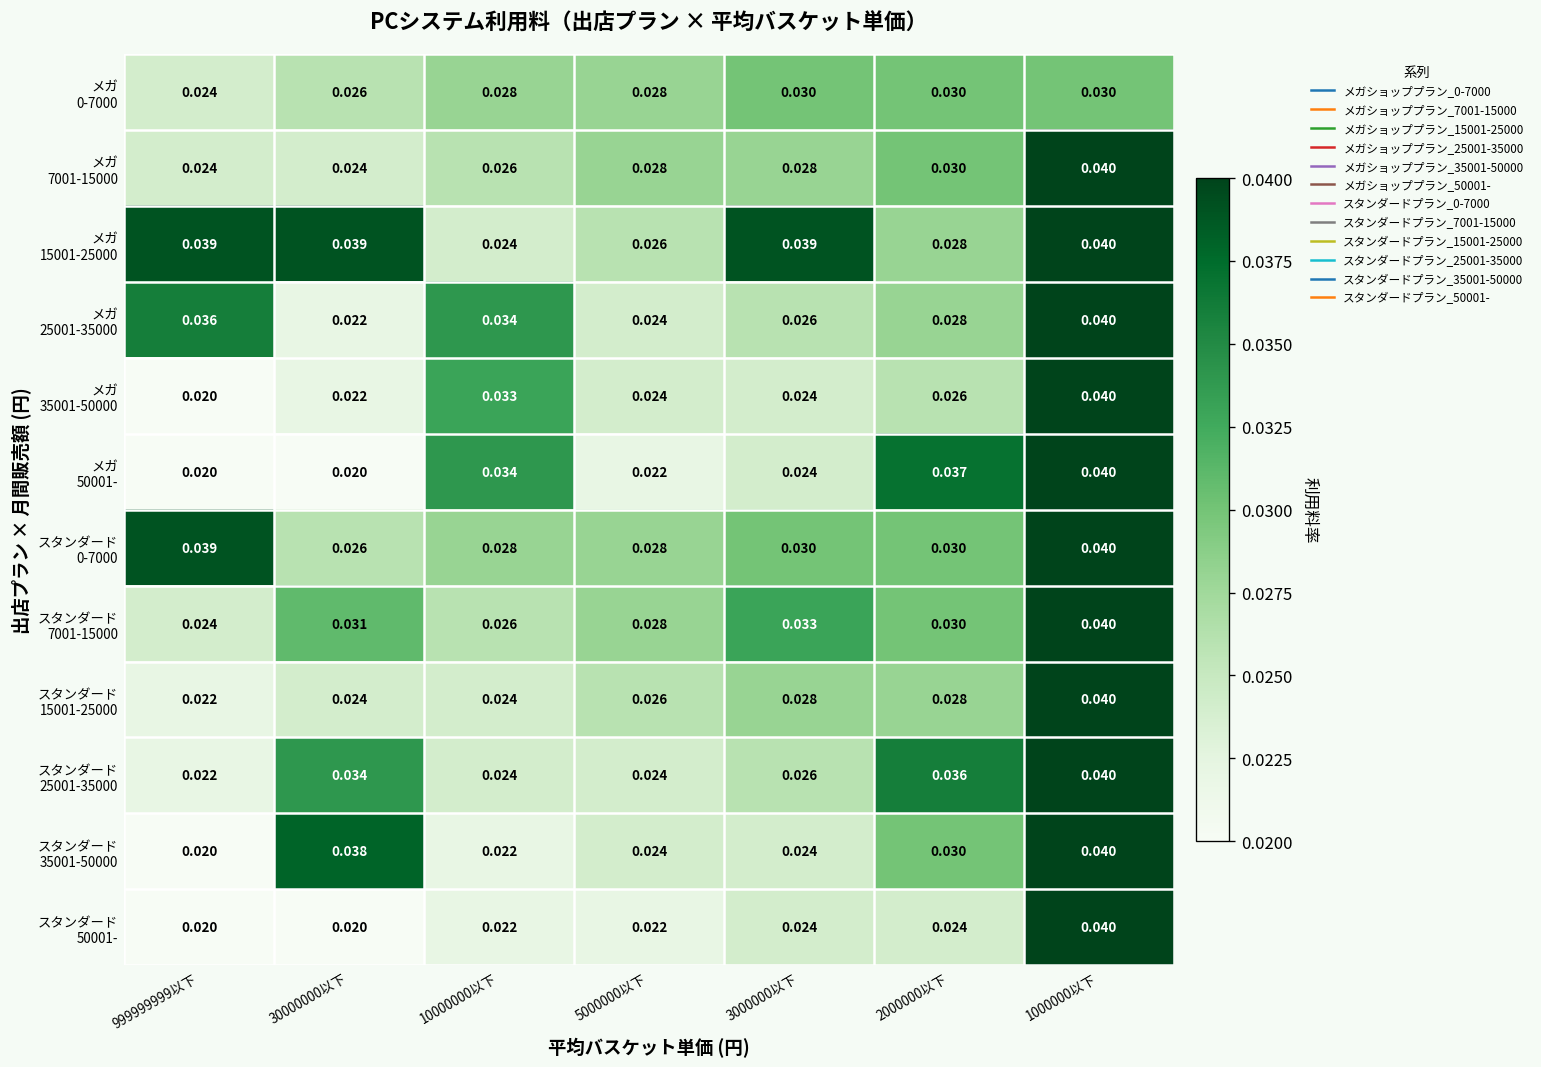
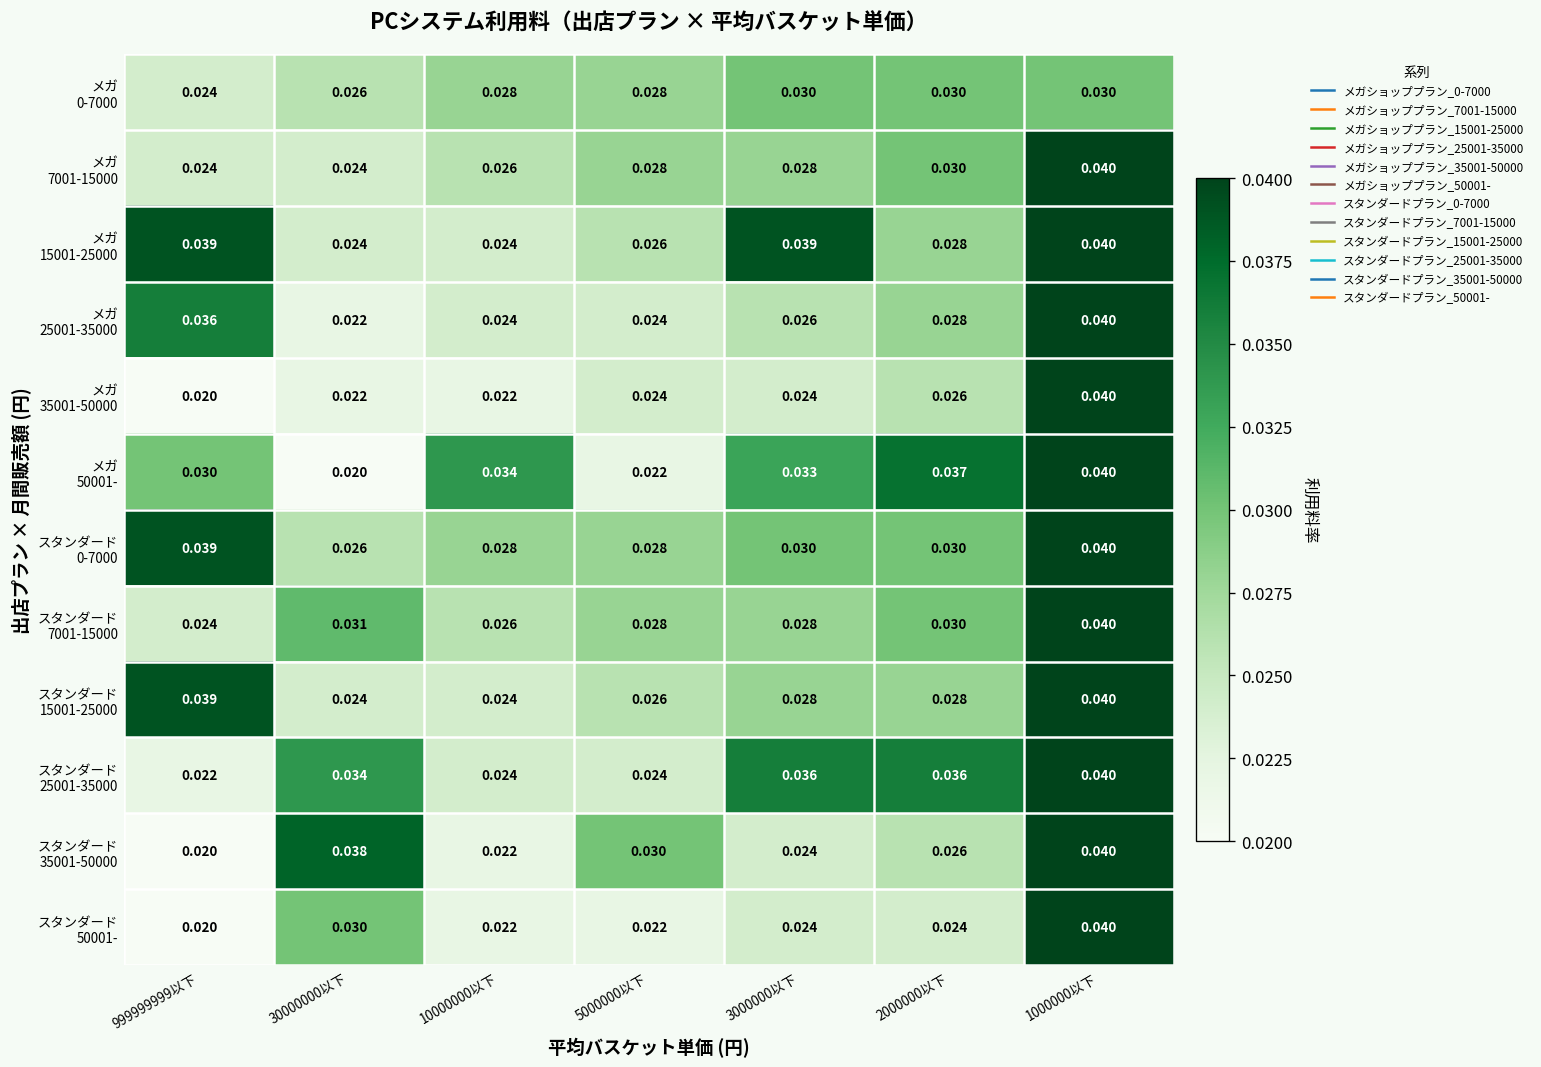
  {
    "メガ 0-7000": {
      "999999999以下": 0.024,
      "30000000以下": 0.026,
      "10000000以下": 0.028,
      "5000000以下": 0.028,
      "3000000以下": 0.030,
      "2000000以下": 0.030,
      "1000000以下": 0.030
    },
    "メガ 7001-15000": {
      "999999999以下": 0.024,
      "30000000以下": 0.024,
      "10000000以下": 0.026,
      "5000000以下": 0.028,
      "3000000以下": 0.028,
      "2000000以下": 0.030,
      "1000000以下": 0.040
    },
    "メガ 15001-25000": {
      "999999999以下": 0.039,
-     "30000000以下": 0.039,
+     "30000000以下": 0.024,
      "10000000以下": 0.024,
      "5000000以下": 0.026,
      "3000000以下": 0.039,
      "2000000以下": 0.028,
      "1000000以下": 0.040
    },
    "メガ 25001-35000": {
      "999999999以下": 0.036,
      "30000000以下": 0.022,
-     "10000000以下": 0.034,
+     "10000000以下": 0.024,
      "5000000以下": 0.024,
      "3000000以下": 0.026,
      "2000000以下": 0.028,
      "1000000以下": 0.040
    },
    "メガ 35001-50000": {
      "999999999以下": 0.020,
      "30000000以下": 0.022,
-     "10000000以下": 0.033,
+     "10000000以下": 0.022,
      "5000000以下": 0.024,
      "3000000以下": 0.024,
      "2000000以下": 0.026,
      "1000000以下": 0.040
    },
    "メガ 50001-": {
-     "999999999以下": 0.020,
+     "999999999以下": 0.030,
      "30000000以下": 0.020,
      "10000000以下": 0.034,
      "5000000以下": 0.022,
-     "3000000以下": 0.024,
+     "3000000以下": 0.033,
      "2000000以下": 0.037,
      "1000000以下": 0.040
    },
    "スタンダード 0-7000": {
      "999999999以下": 0.039,
      "30000000以下": 0.026,
      "10000000以下": 0.028,
      "5000000以下": 0.028,
      "3000000以下": 0.030,
      "2000000以下": 0.030,
      "1000000以下": 0.040
    },
    "スタンダード 7001-15000": {
      "999999999以下": 0.024,
      "30000000以下": 0.031,
      "10000000以下": 0.026,
      "5000000以下": 0.028,
-     "3000000以下": 0.033,
+     "3000000以下": 0.028,
      "2000000以下": 0.030,
      "1000000以下": 0.040
    },
    "スタンダード 15001-25000": {
-     "999999999以下": 0.022,
+     "999999999以下": 0.039,
      "30000000以下": 0.024,
      "10000000以下": 0.024,
      "5000000以下": 0.026,
      "3000000以下": 0.028,
      "2000000以下": 0.028,
      "1000000以下": 0.040
    },
    "スタンダード 25001-35000": {
      "999999999以下": 0.022,
      "30000000以下": 0.034,
      "10000000以下": 0.024,
      "5000000以下": 0.024,
-     "3000000以下": 0.026,
+     "3000000以下": 0.036,
      "2000000以下": 0.036,
      "1000000以下": 0.040
    },
    "スタンダード 35001-50000": {
      "999999999以下": 0.020,
      "30000000以下": 0.038,
      "10000000以下": 0.022,
-     "5000000以下": 0.024,
+     "5000000以下": 0.030,
      "3000000以下": 0.024,
-     "2000000以下": 0.030,
+     "2000000以下": 0.026,
      "1000000以下": 0.040
    },
    "スタンダード 50001-": {
      "999999999以下": 0.020,
-     "30000000以下": 0.020,
+     "30000000以下": 0.030,
      "10000000以下": 0.022,
      "5000000以下": 0.022,
      "3000000以下": 0.024,
      "2000000以下": 0.024,
      "1000000以下": 0.040
    }
  }
